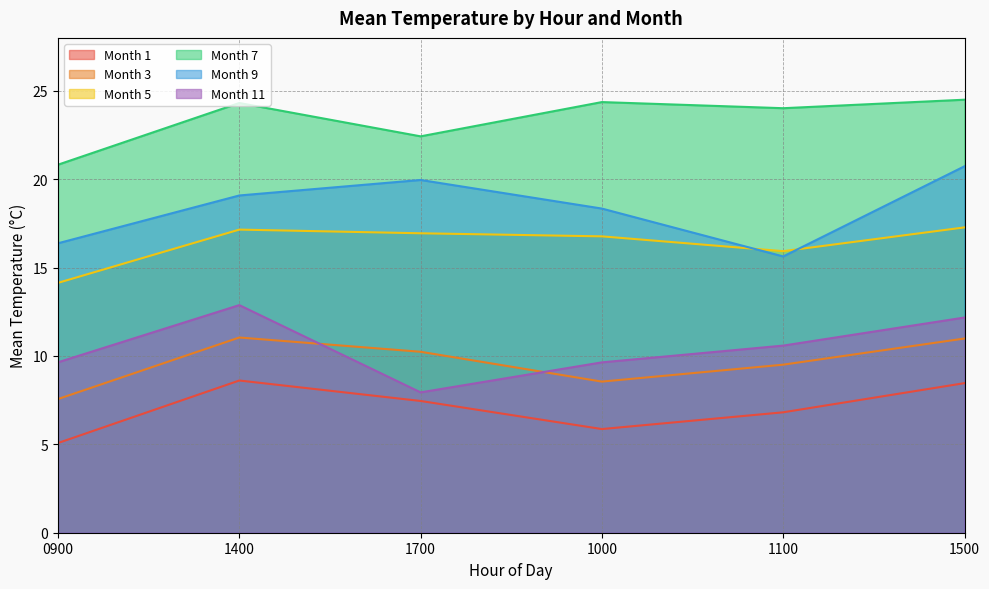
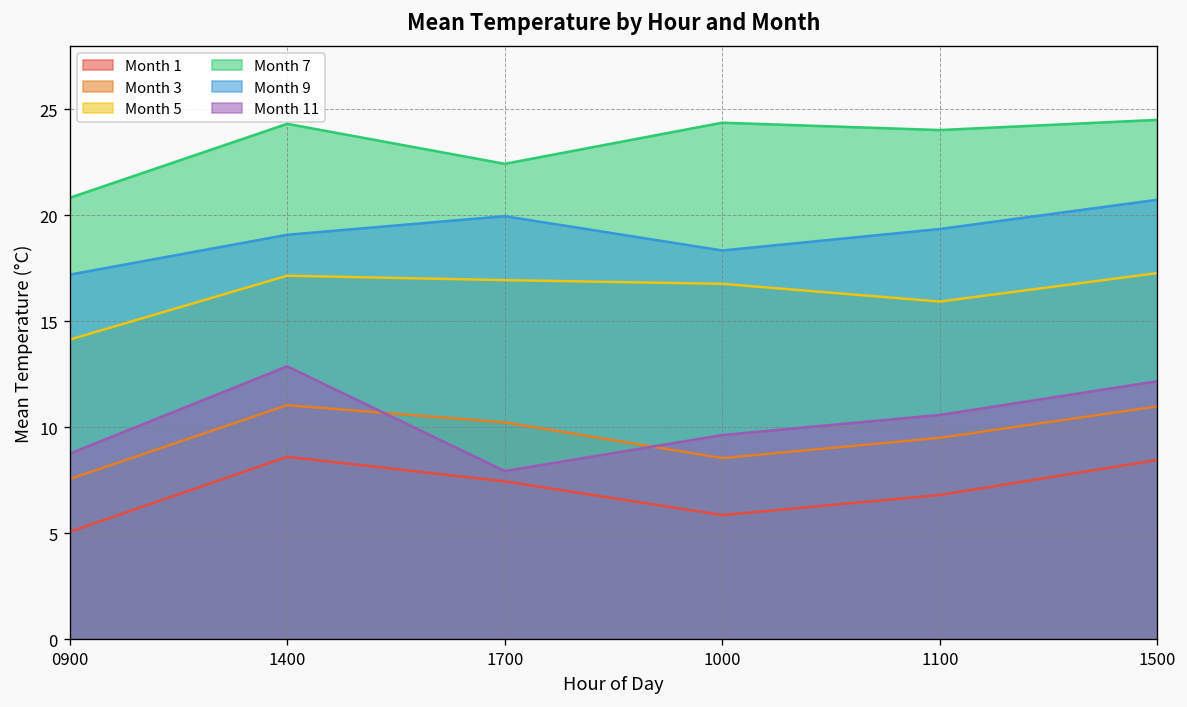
  {
    "Month 5": {
      "0900": 14.1,
      "1400": 17.2,
      "1700": 16.9,
      "1000": 16.8,
      "1100": 15.9,
      "1500": 17.3
    },
    "Month 7": {
      "0900": 20.8,
      "1700": 22.4,
      "1000": 24.4,
      "1100": 24.0,
      "1500": 24.5
    },
    "Month 9": {
-     "0900": 16.4,
+     "0900": 17.2,
      "1400": 19.1,
      "1700": 20.0,
      "1000": 18.3,
-     "1100": 15.6,
+     "1100": 19.4,
      "1500": 20.7
    },
    "Month 11": {
-     "0900": 9.6,
+     "0900": 8.8,
      "1400": 12.9,
      "1700": 7.9,
      "1000": 9.6,
      "1100": 10.6,
      "1500": 12.2
    }
  }
